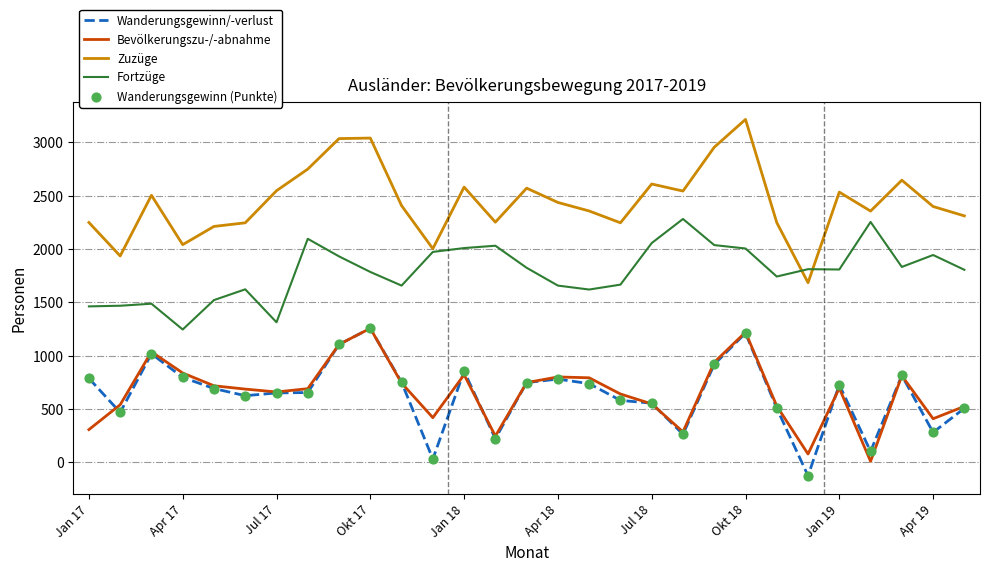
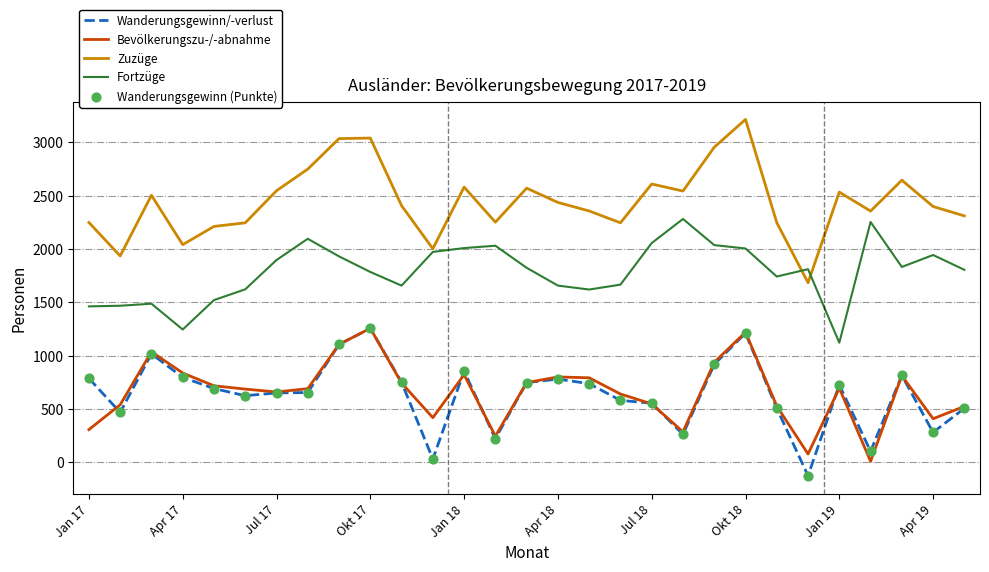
  {
    "Wanderungsgewinn (Punkte)": {
      "Jan 17": 790,
      "Apr 17": 800,
      "Jan 18": 850,
      "Jan 19": 730,
      "Apr 19": 280
    },
    "Bevölkerungszu-/-abnahme": {
      "Jan 17": 310,
      "Apr 17": 840,
      "Jan 18": 820,
      "Jan 19": 700,
      "Apr 19": 410
    },
    "Zuzüge": {
      "Jan 17": 2250,
      "Apr 17": 2040,
      "Jul 17": 2550,
      "Okt 17": 3040,
      "Jan 18": 2580,
      "Apr 18": 2440,
      "Jul 18": 2610,
      "Okt 18": 3220,
      "Jan 19": 2530,
      "Apr 19": 2400
    },
    "Fortzüge": {
      "Jan 17": 1460,
      "Apr 17": 1250,
-     "Jul 17": 1310,
+     "Jul 17": 1900,
      "Okt 17": 1790,
      "Jan 18": 2010,
      "Apr 18": 1660,
      "Jul 18": 2060,
      "Okt 18": 2010,
-     "Jan 19": 1810,
+     "Jan 19": 1120,
      "Apr 19": 1940
    }
  }
